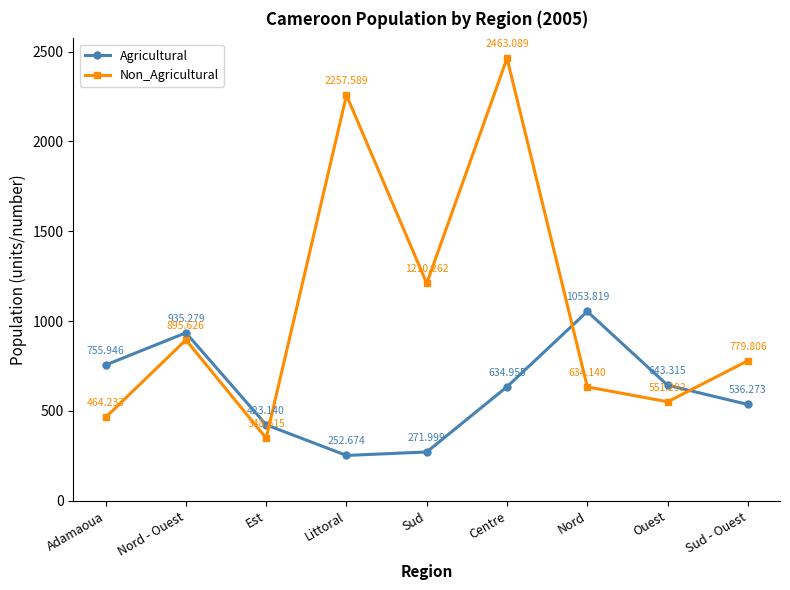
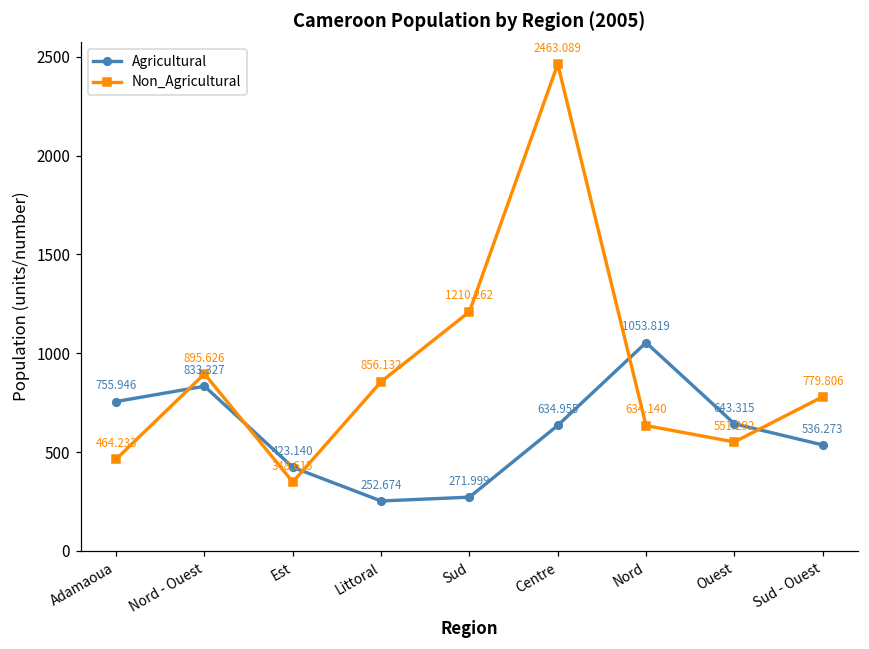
  {
    "Agricultural": {
      "Adamaoua": 755.946,
-     "Nord - Ouest": 935.279,
+     "Nord - Ouest": 833.327,
      "Est": 423.140,
      "Littoral": 252.674,
      "Sud": 271.999,
      "Centre": 634.955,
      "Nord": 1053.819,
      "Ouest": 643.315,
      "Sud - Ouest": 536.273
    },
    "Non_Agricultural": {
      "Adamaoua": 464.233,
      "Nord - Ouest": 895.626,
-     "Littoral": 2257.589,
+     "Littoral": 856.132,
      "Sud": 1210.262,
      "Centre": 2463.089,
      "Nord": 634.140,
      "Sud - Ouest": 779.806
    }
  }
